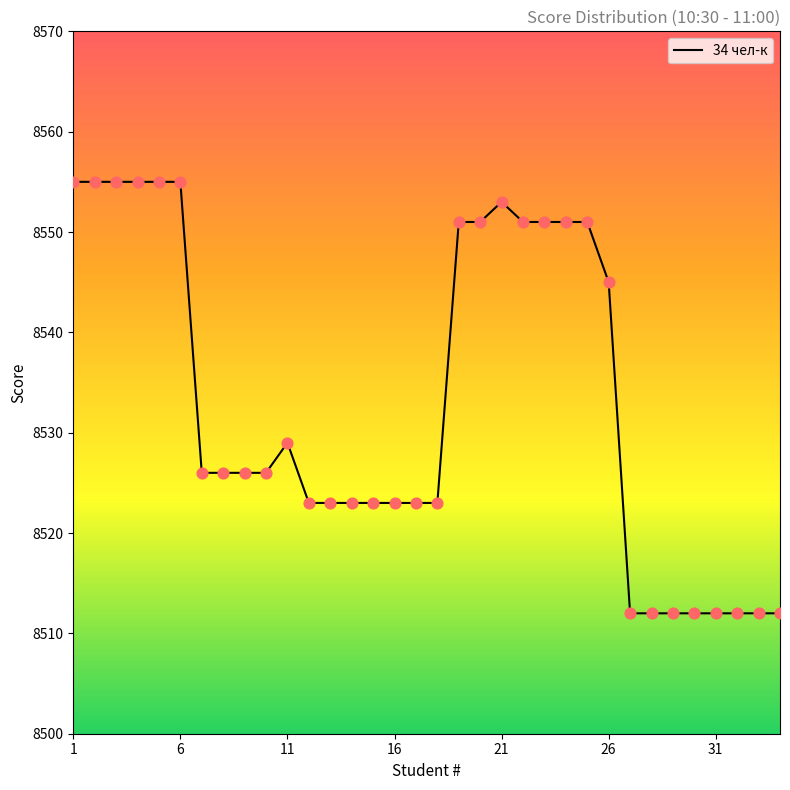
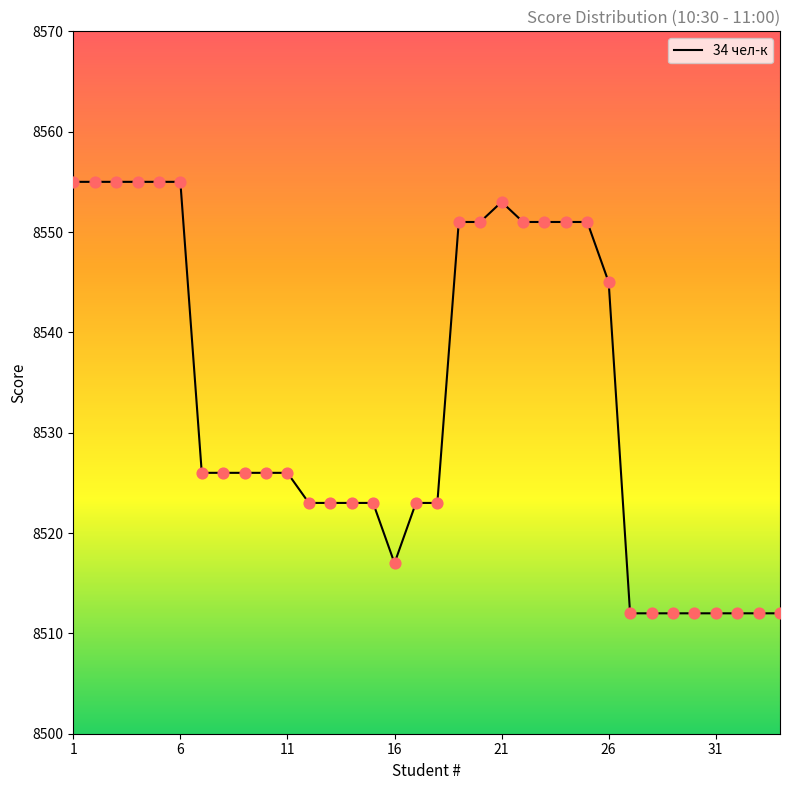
  {
    "1": 8555,
    "6": 8555,
-   "11": 8529,
-   "16": 8523,
+   "11": 8526,
+   "16": 8517,
    "21": 8553,
    "26": 8545,
    "31": 8512
  }
